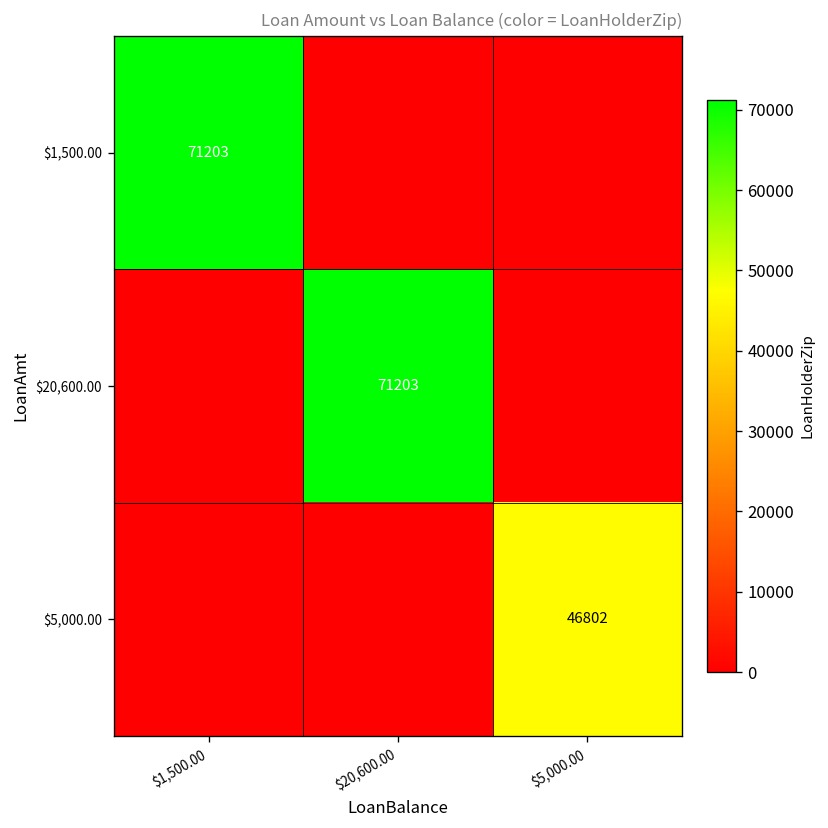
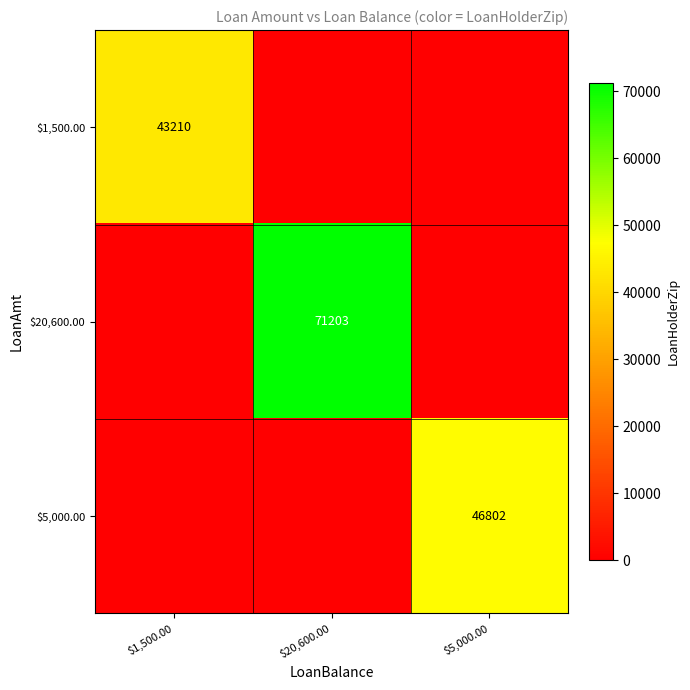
  {
    "$1,500.00": {
-     "$1,500.00": 71203
+     "$1,500.00": 43210
    },
    "$20,600.00": {
      "$20,600.00": 71203
    },
    "$5,000.00": {
      "$5,000.00": 46802
    }
  }
